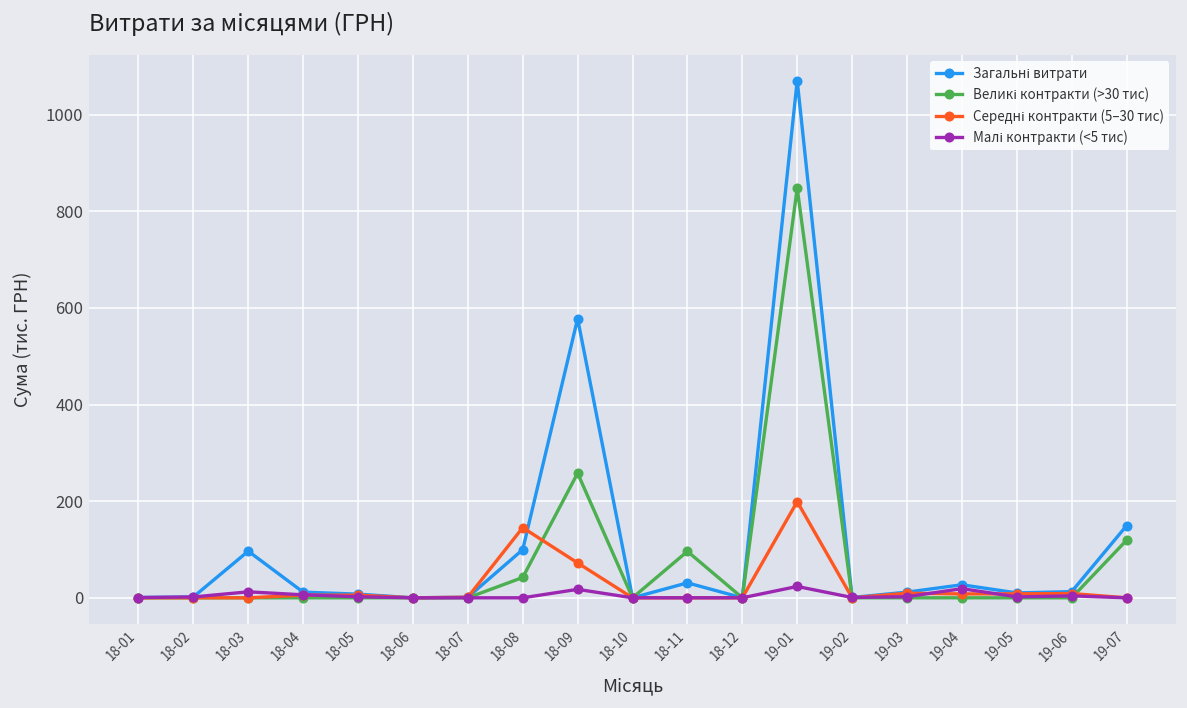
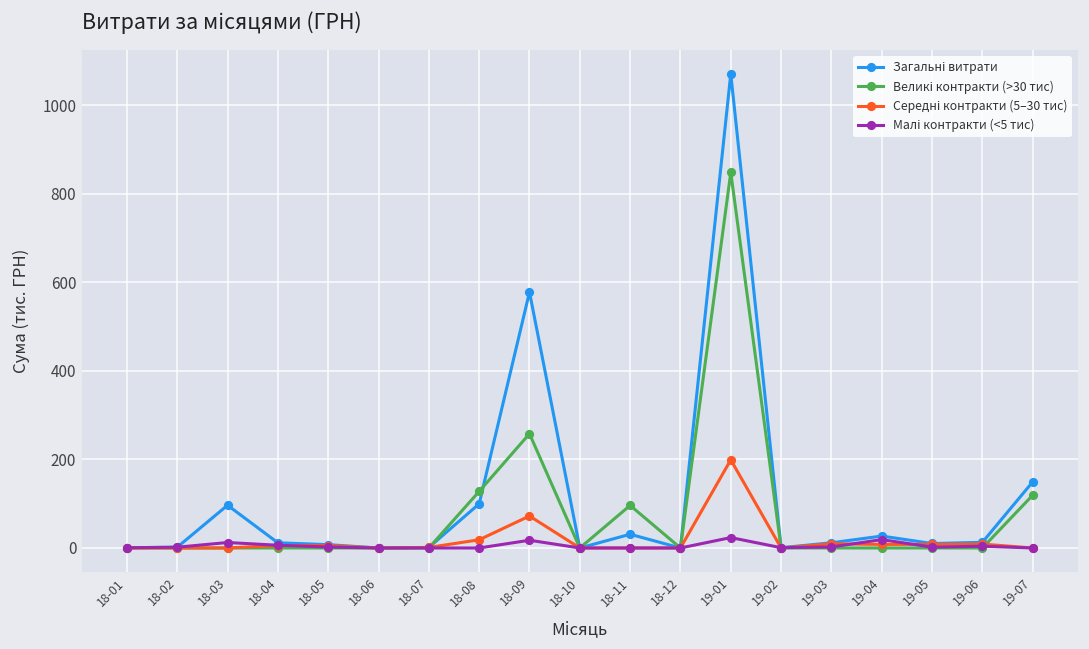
  {
    "Загальні витрати": {
      "18-03": 100,
      "18-08": 100,
      "18-09": 580,
      "18-11": 30,
      "19-01": 1070,
      "19-04": 30,
      "19-07": 150
    },
    "Великі контракти (>30 тис)": {
-     "18-08": 40,
+     "18-08": 130,
      "18-09": 260,
      "18-11": 100,
      "19-01": 850,
      "19-04": 0,
      "19-07": 120
    },
    "Середні контракти (5–30 тис)": {
-     "18-08": 150,
+     "18-08": 20,
      "18-09": 70,
      "19-01": 200,
      "19-04": 10
    },
    "Малі контракти (<5 тис)": {
      "18-03": 10,
      "18-08": 0,
      "18-09": 20,
      "19-01": 20,
      "19-04": 20
    }
  }
